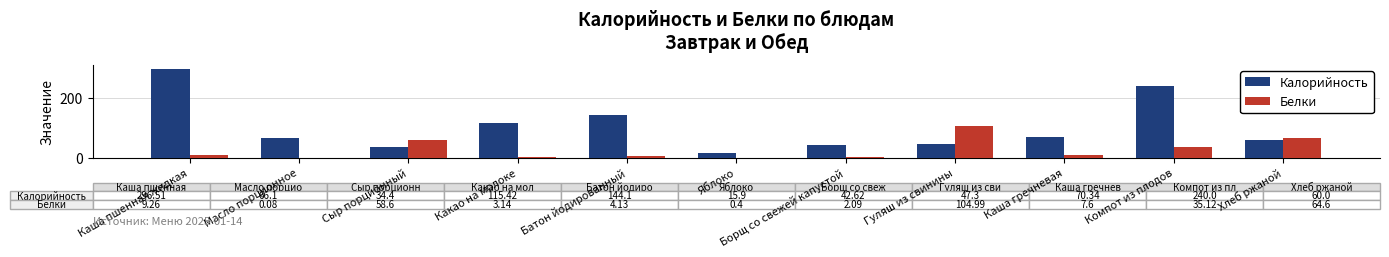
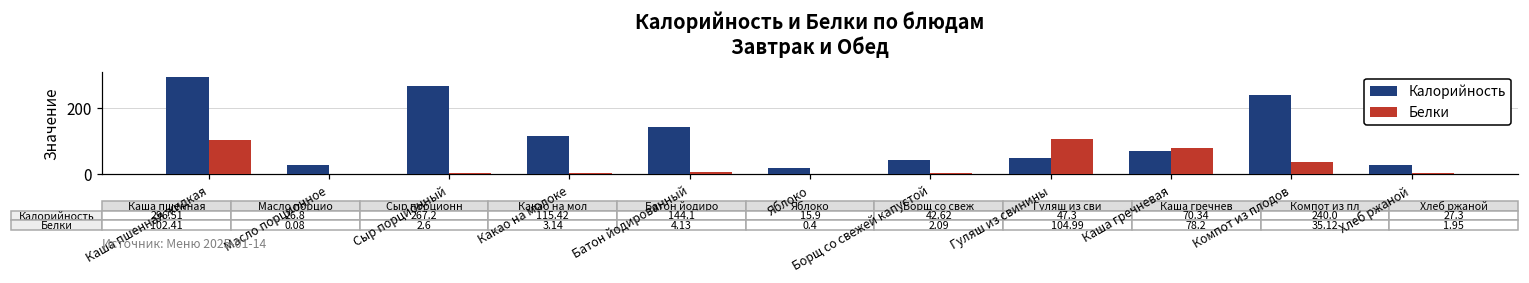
  {
    "Калорийность": {
-     "Масло порционное": 66.1,
-     "Сыр порционный": 34.4,
-     "Хлеб ржаной": 60.0
+     "Масло порционное": 26.8,
+     "Сыр порционный": 267.2,
+     "Хлеб ржаной": 27.3
    },
    "Белки": {
-     "Каша пшенная жидкая": 9.26,
-     "Сыр порционный": 58.6,
-     "Каша гречневая": 7.6,
-     "Хлеб ржаной": 64.6
+     "Каша пшенная жидкая": 102.41,
+     "Сыр порционный": 2.6,
+     "Каша гречневая": 78.2,
+     "Хлеб ржаной": 1.95
    }
  }
